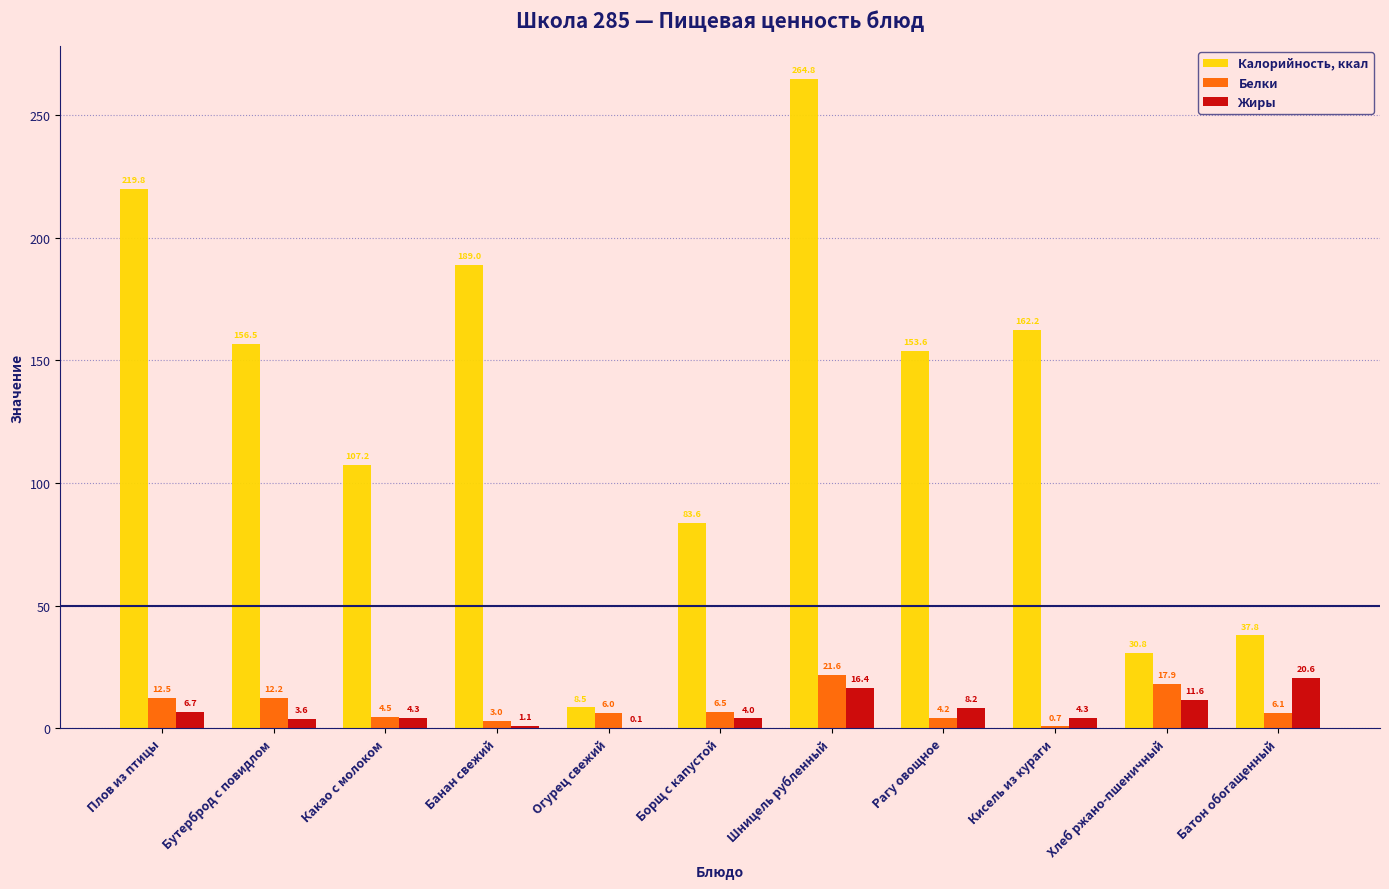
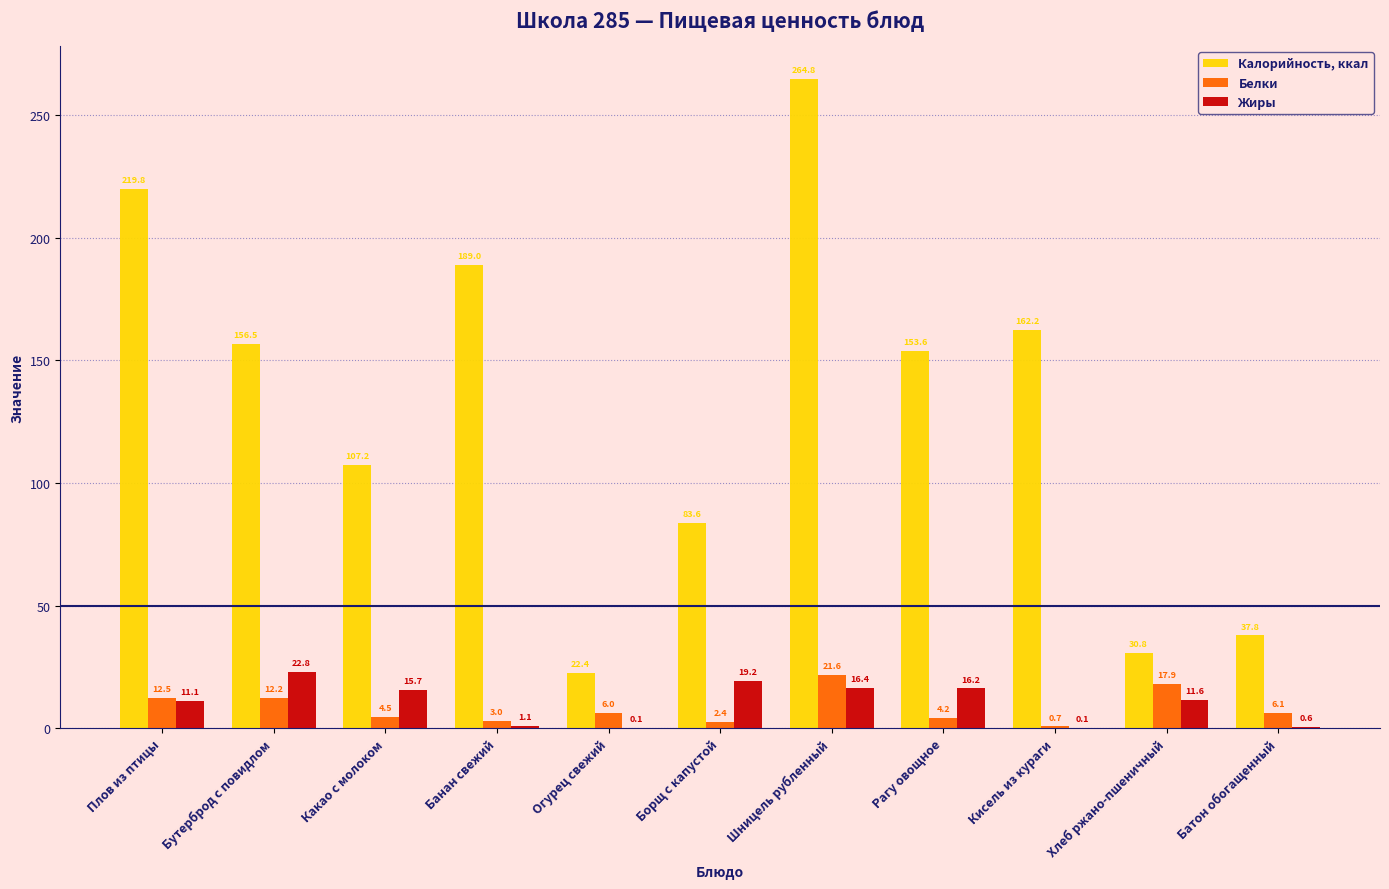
  {
    "Калорийность, ккал": {
      "Плов из птицы": 219.8,
      "Бутерброд с повидлом": 156.5,
      "Какао с молоком": 107.2,
      "Банан свежий": 189.0,
-     "Огурец свежий": 8.5,
+     "Огурец свежий": 22.4,
      "Борщ с капустой": 83.6,
      "Шницель рубленный": 264.8,
      "Рагу овощное": 153.6,
      "Кисель из кураги": 162.2,
      "Хлеб ржано-пшеничный": 30.8,
      "Батон обогащенный": 37.8
    },
    "Белки": {
      "Плов из птицы": 12.5,
      "Бутерброд с повидлом": 12.2,
      "Какао с молоком": 4.5,
      "Банан свежий": 3.0,
      "Огурец свежий": 6.0,
-     "Борщ с капустой": 6.5,
+     "Борщ с капустой": 2.4,
      "Шницель рубленный": 21.6,
      "Рагу овощное": 4.2,
      "Кисель из кураги": 0.7,
      "Хлеб ржано-пшеничный": 17.9,
      "Батон обогащенный": 6.1
    },
    "Жиры": {
-     "Плов из птицы": 6.7,
-     "Бутерброд с повидлом": 3.6,
-     "Какао с молоком": 4.3,
+     "Плов из птицы": 11.1,
+     "Бутерброд с повидлом": 22.8,
+     "Какао с молоком": 15.7,
      "Банан свежий": 1.1,
      "Огурец свежий": 0.1,
-     "Борщ с капустой": 4.0,
+     "Борщ с капустой": 19.2,
      "Шницель рубленный": 16.4,
-     "Рагу овощное": 8.2,
-     "Кисель из кураги": 4.3,
+     "Рагу овощное": 16.2,
+     "Кисель из кураги": 0.1,
      "Хлеб ржано-пшеничный": 11.6,
-     "Батон обогащенный": 20.6
+     "Батон обогащенный": 0.6
    }
  }
